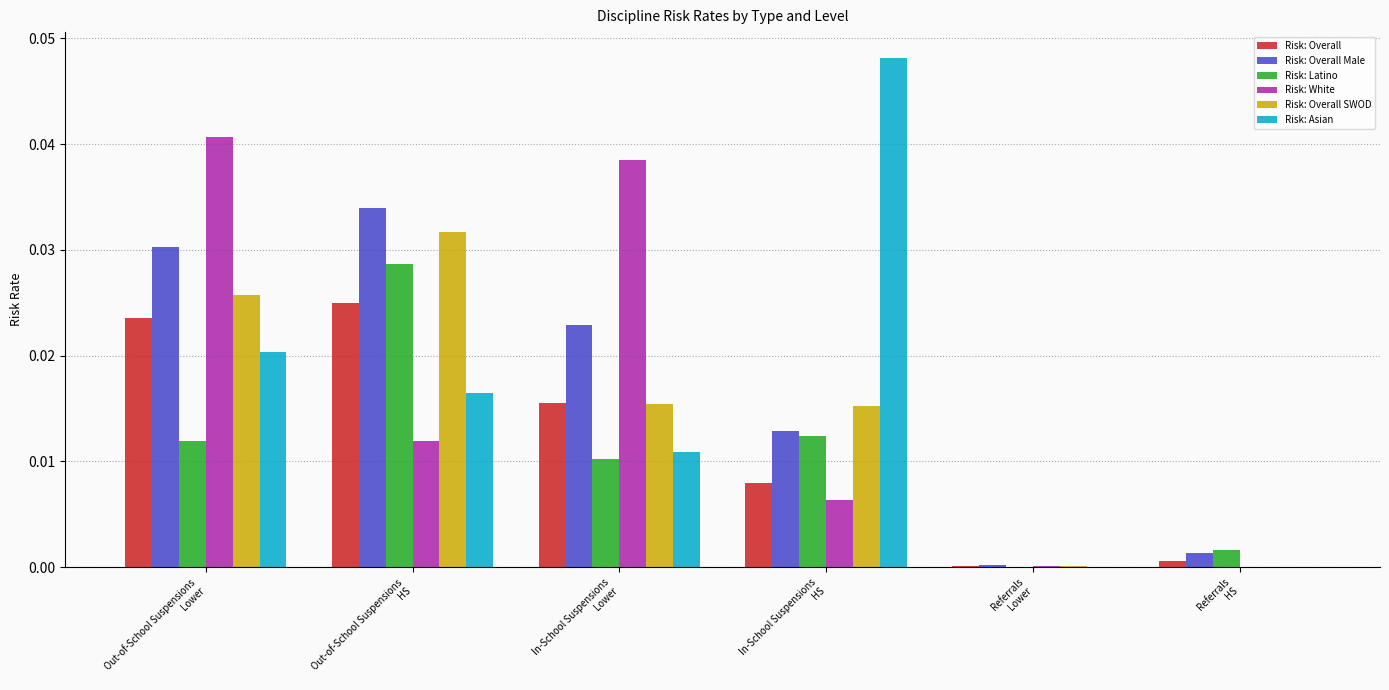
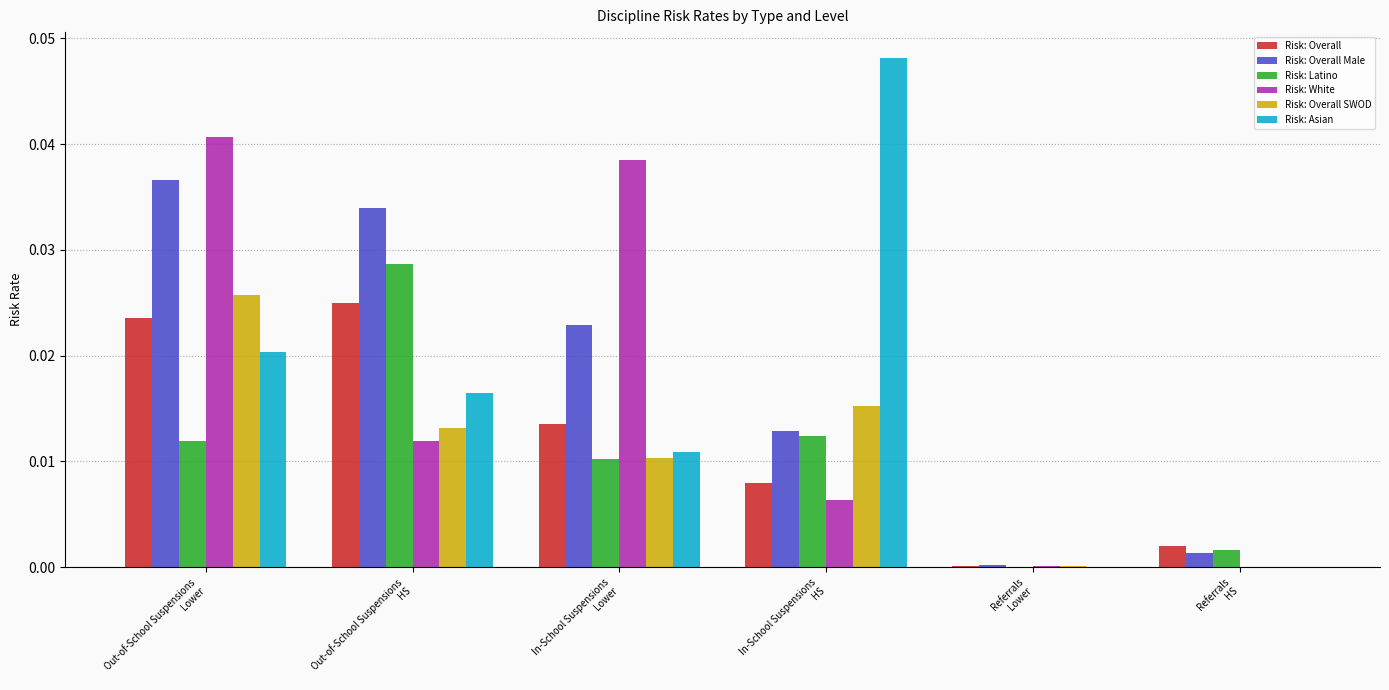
  {
    "Risk: Overall": {
      "Out-of-School Suspensions Lower": 0.0236,
      "Out-of-School Suspensions HS": 0.0250,
-     "In-School Suspensions Lower": 0.0156,
+     "In-School Suspensions Lower": 0.0135,
      "In-School Suspensions HS": 0.0080,
-     "Referrals HS": 0.0006
+     "Referrals HS": 0.0020
    },
    "Risk: Overall Male": {
-     "Out-of-School Suspensions Lower": 0.0303,
+     "Out-of-School Suspensions Lower": 0.0366,
      "Out-of-School Suspensions HS": 0.0339,
      "In-School Suspensions Lower": 0.0229,
      "In-School Suspensions HS": 0.0129,
      "Referrals HS": 0.0014
    },
    "Risk: Latino": {
      "Out-of-School Suspensions Lower": 0.0120,
      "Out-of-School Suspensions HS": 0.0287,
      "In-School Suspensions Lower": 0.0102,
      "In-School Suspensions HS": 0.0124,
      "Referrals Lower": 0.0000,
      "Referrals HS": 0.0016
    },
    "Risk: White": {
      "Out-of-School Suspensions Lower": 0.0407,
      "Out-of-School Suspensions HS": 0.0120,
      "In-School Suspensions Lower": 0.0385,
      "In-School Suspensions HS": 0.0064,
      "Referrals HS": 0.0000
    },
    "Risk: Overall SWOD": {
      "Out-of-School Suspensions Lower": 0.0257,
-     "Out-of-School Suspensions HS": 0.0317,
-     "In-School Suspensions Lower": 0.0154,
+     "Out-of-School Suspensions HS": 0.0132,
+     "In-School Suspensions Lower": 0.0103,
      "In-School Suspensions HS": 0.0152,
      "Referrals HS": 0.0000
    },
    "Risk: Asian": {
      "Out-of-School Suspensions Lower": 0.0203,
      "Out-of-School Suspensions HS": 0.0164,
      "In-School Suspensions Lower": 0.0109,
      "In-School Suspensions HS": 0.0482,
      "Referrals Lower": 0.0000,
      "Referrals HS": 0.0000
    }
  }
